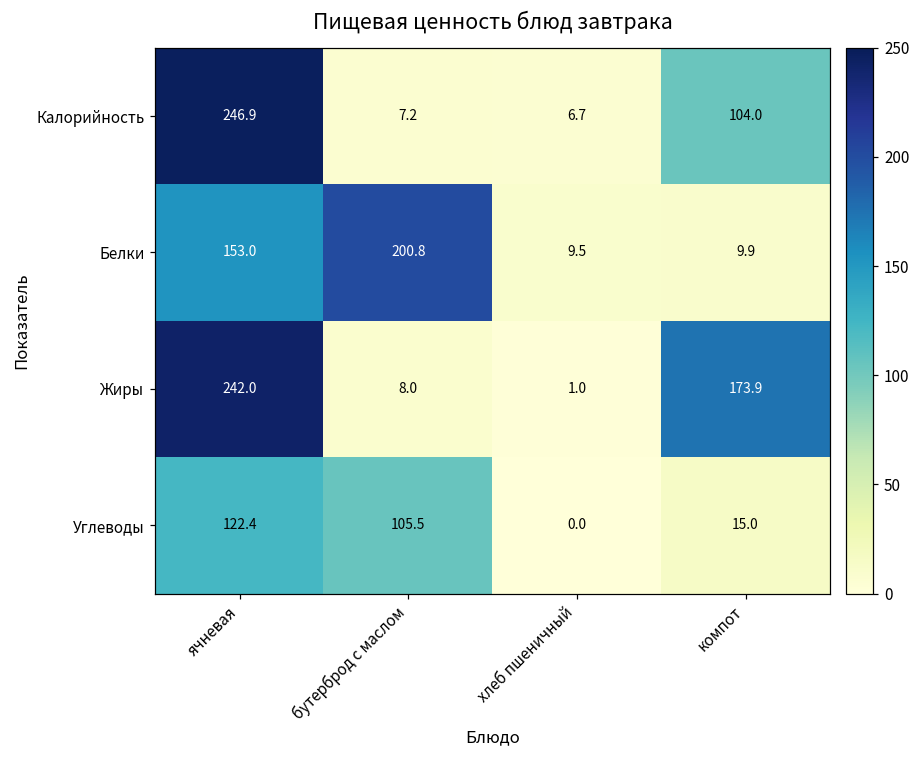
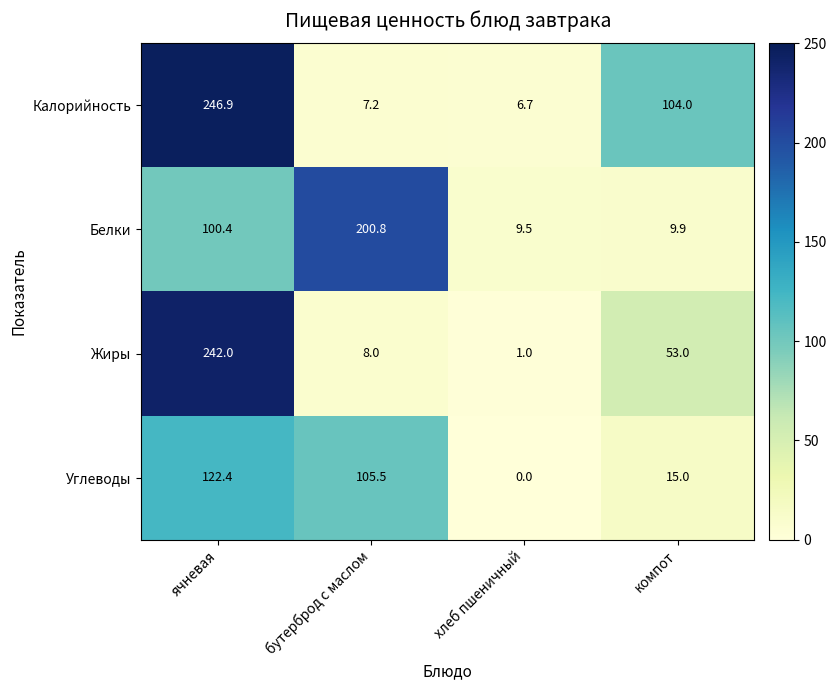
  {
    "Калорийность": {
      "ячневая": 246.9,
      "бутерброд с маслом": 7.2,
      "хлеб пшеничный": 6.7,
      "компот": 104.0
    },
    "Белки": {
-     "ячневая": 153.0,
+     "ячневая": 100.4,
      "бутерброд с маслом": 200.8,
      "хлеб пшеничный": 9.5,
      "компот": 9.9
    },
    "Жиры": {
      "ячневая": 242.0,
      "бутерброд с маслом": 8.0,
      "хлеб пшеничный": 1.0,
-     "компот": 173.9
+     "компот": 53.0
    },
    "Углеводы": {
      "ячневая": 122.4,
      "бутерброд с маслом": 105.5,
      "хлеб пшеничный": 0.0,
      "компот": 15.0
    }
  }
